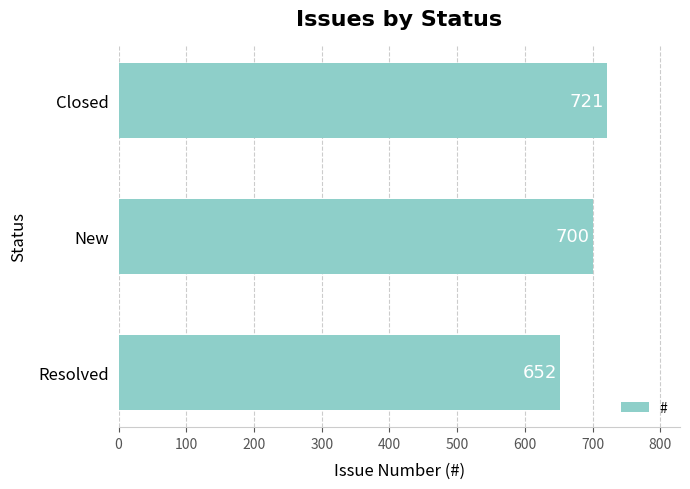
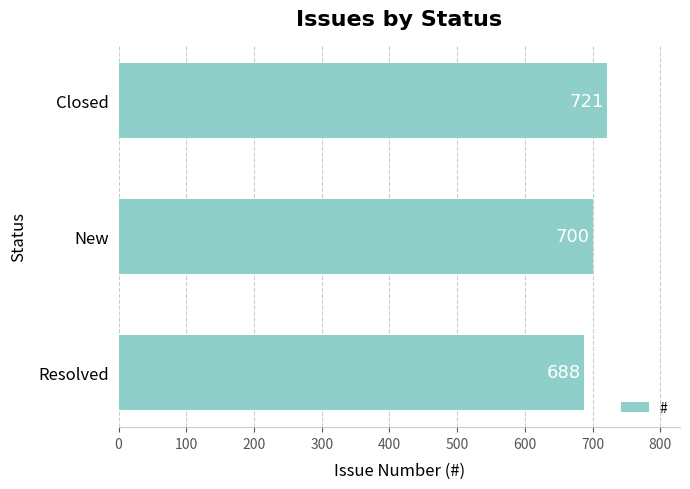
  {
    "Closed": 721,
    "New": 700,
-   "Resolved": 652
+   "Resolved": 688
  }
